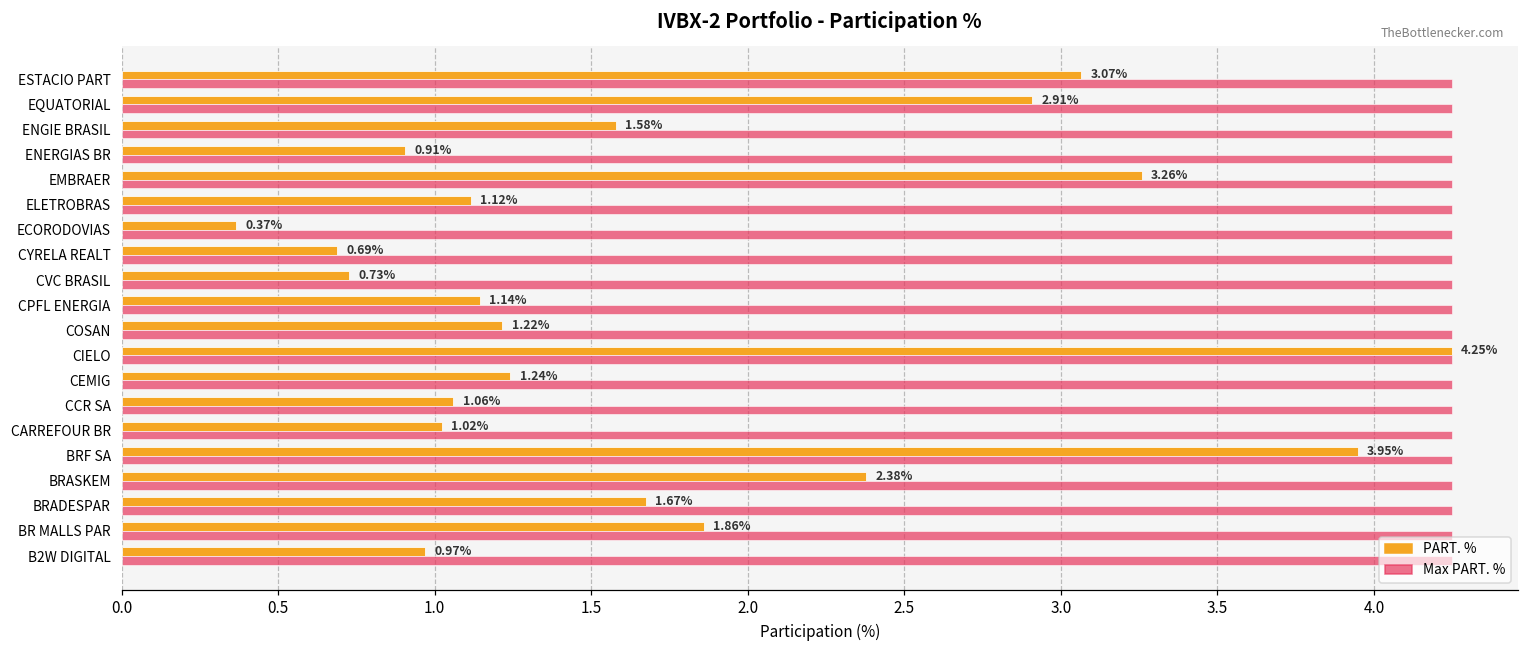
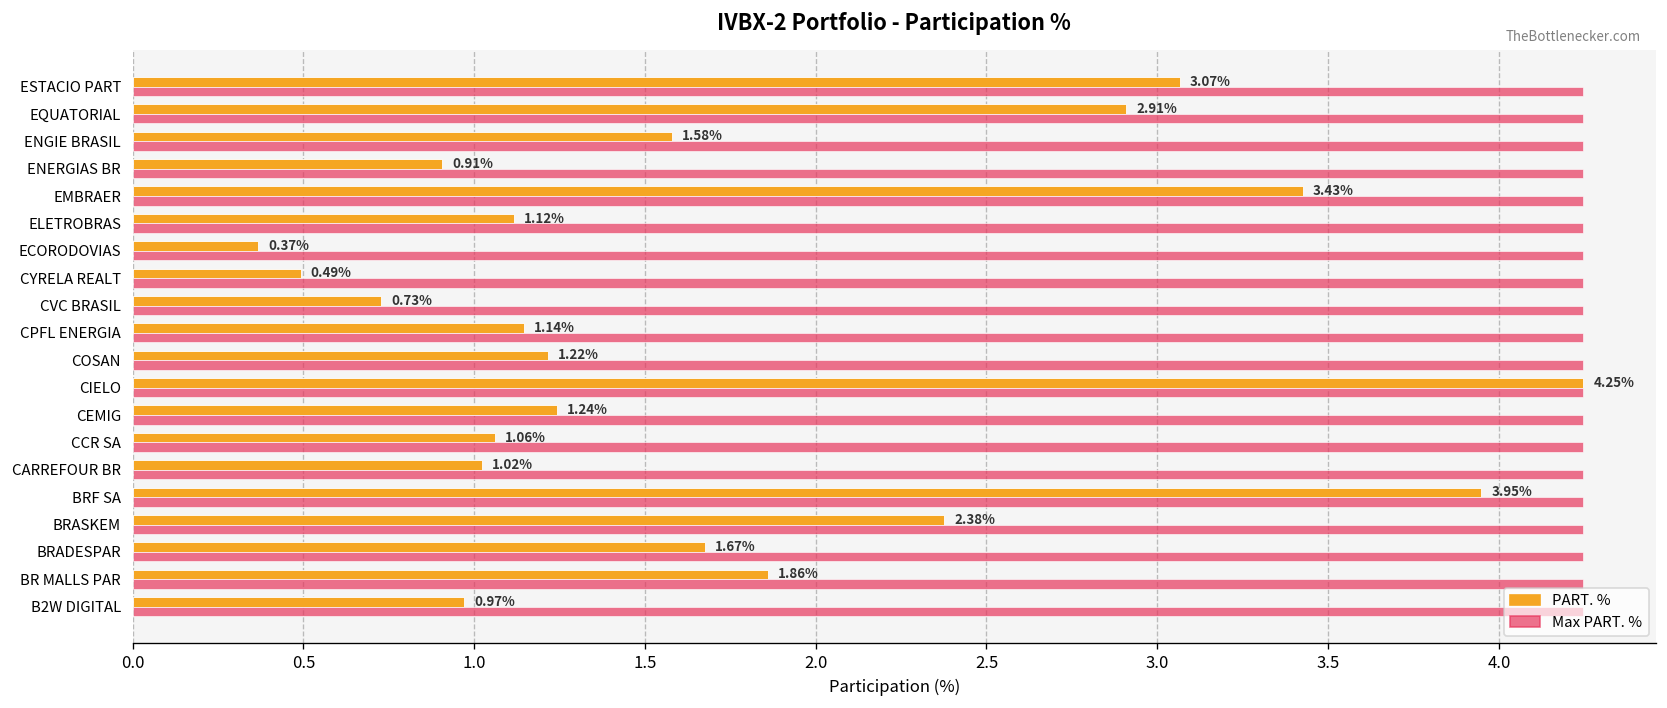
  {
    "PART. %": {
      "ESTACIO PART": "3.07%",
      "EQUATORIAL": "2.91%",
      "ENGIE BRASIL": "1.58%",
      "ENERGIAS BR": "0.91%",
-     "EMBRAER": "3.26%",
+     "EMBRAER": "3.43%",
      "ELETROBRAS": "1.12%",
      "ECORODOVIAS": "0.37%",
-     "CYRELA REALT": "0.69%",
+     "CYRELA REALT": "0.49%",
      "CVC BRASIL": "0.73%",
      "CPFL ENERGIA": "1.14%",
      "COSAN": "1.22%",
      "CIELO": "4.25%",
      "CEMIG": "1.24%",
      "CCR SA": "1.06%",
      "CARREFOUR BR": "1.02%",
      "BRF SA": "3.95%",
      "BRASKEM": "2.38%",
      "BRADESPAR": "1.67%",
      "BR MALLS PAR": "1.86%",
      "B2W DIGITAL": "0.97%"
    },
    "Max PART. %": {
      "CIELO": "4.25%"
    }
  }
